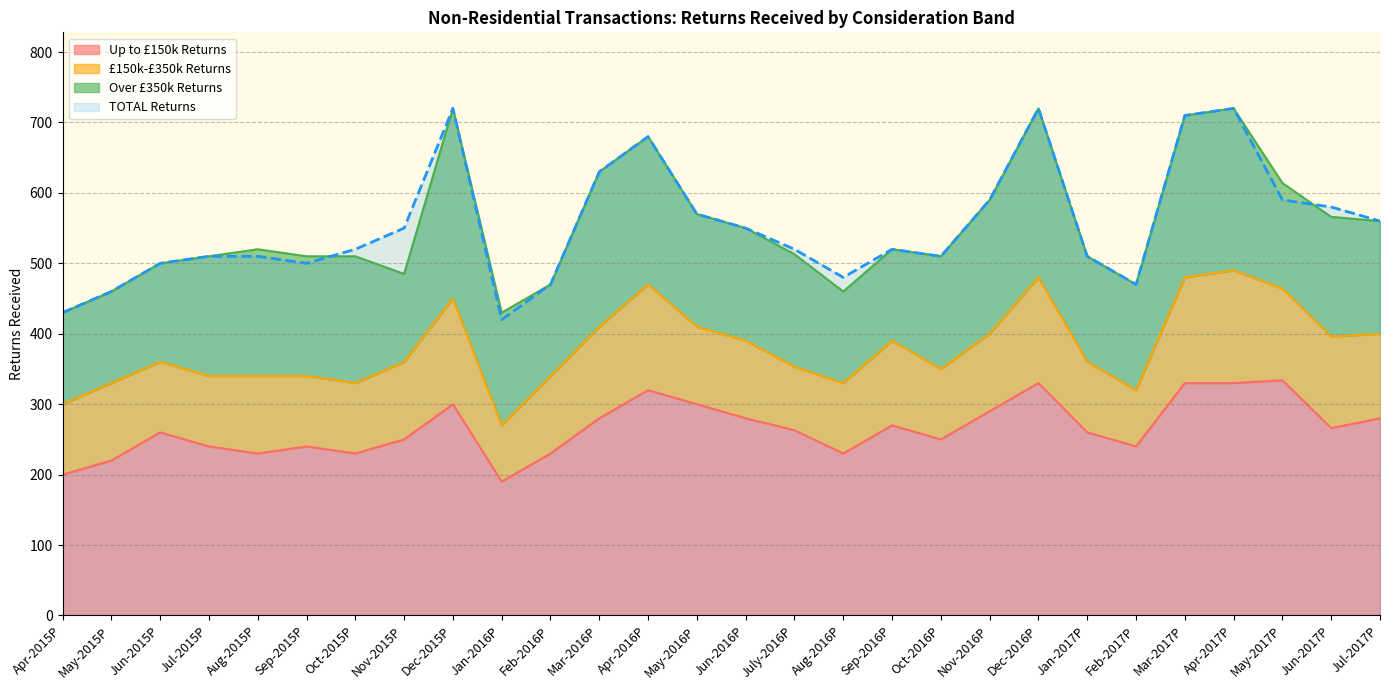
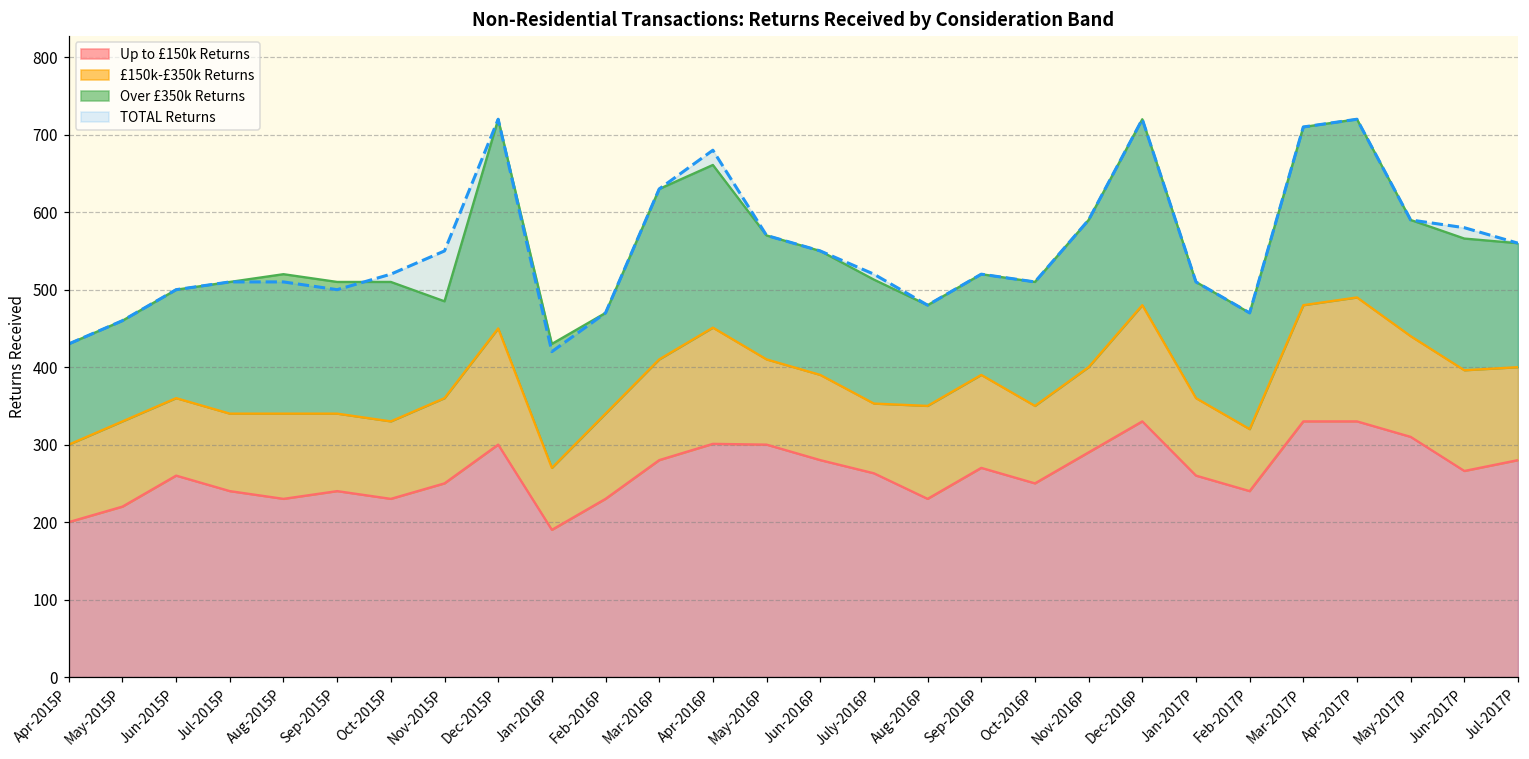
  {
    "Up to £150k Returns": {
      "Apr-2015P": 200,
      "May-2015P": 220,
      "Jun-2015P": 260,
      "Jul-2015P": 240,
      "Aug-2015P": 230,
      "Sep-2015P": 240,
      "Oct-2015P": 230,
      "Nov-2015P": 250,
      "Dec-2015P": 300,
      "Jan-2016P": 190,
      "Feb-2016P": 230,
      "Mar-2016P": 280,
-     "Apr-2016P": 320,
+     "Apr-2016P": 300,
      "May-2016P": 300,
      "Jun-2016P": 280,
      "July-2016P": 260,
      "Aug-2016P": 230,
      "Sep-2016P": 270,
      "Oct-2016P": 250,
      "Nov-2016P": 290,
      "Dec-2016P": 330,
      "Jan-2017P": 260,
      "Feb-2017P": 240,
      "Mar-2017P": 330,
      "Apr-2017P": 330,
-     "May-2017P": 330,
+     "May-2017P": 310,
      "Jun-2017P": 270,
      "Jul-2017P": 280
    },
    "£150k-£350k Returns": {
      "Apr-2015P": 100,
      "May-2015P": 110,
      "Jun-2015P": 100,
      "Jul-2015P": 100,
      "Aug-2015P": 110,
      "Sep-2015P": 100,
      "Oct-2015P": 100,
      "Nov-2015P": 110,
      "Dec-2015P": 150,
      "Jan-2016P": 80,
      "Feb-2016P": 110,
      "Mar-2016P": 130,
      "Apr-2016P": 150,
      "May-2016P": 110,
      "Jun-2016P": 110,
      "July-2016P": 90,
-     "Aug-2016P": 100,
+     "Aug-2016P": 120,
      "Sep-2016P": 120,
      "Oct-2016P": 100,
      "Nov-2016P": 110,
      "Dec-2016P": 150,
      "Jan-2017P": 100,
      "Feb-2017P": 80,
      "Mar-2017P": 150,
      "Apr-2017P": 160,
      "May-2017P": 130,
      "Jun-2017P": 130,
      "Jul-2017P": 120
    },
    "Over £350k Returns": {
      "Aug-2015P": 180,
      "Sep-2015P": 170,
      "Oct-2015P": 180,
      "Nov-2015P": 130,
      "Jan-2016P": 160,
      "July-2016P": 160,
      "Jun-2017P": 170
    },
    "TOTAL Returns": {
      "Aug-2015P": 510,
      "Sep-2015P": 500,
      "Oct-2015P": 520,
      "Nov-2015P": 550,
      "Jan-2016P": 420,
      "July-2016P": 520,
      "Jun-2017P": 580
    }
  }
